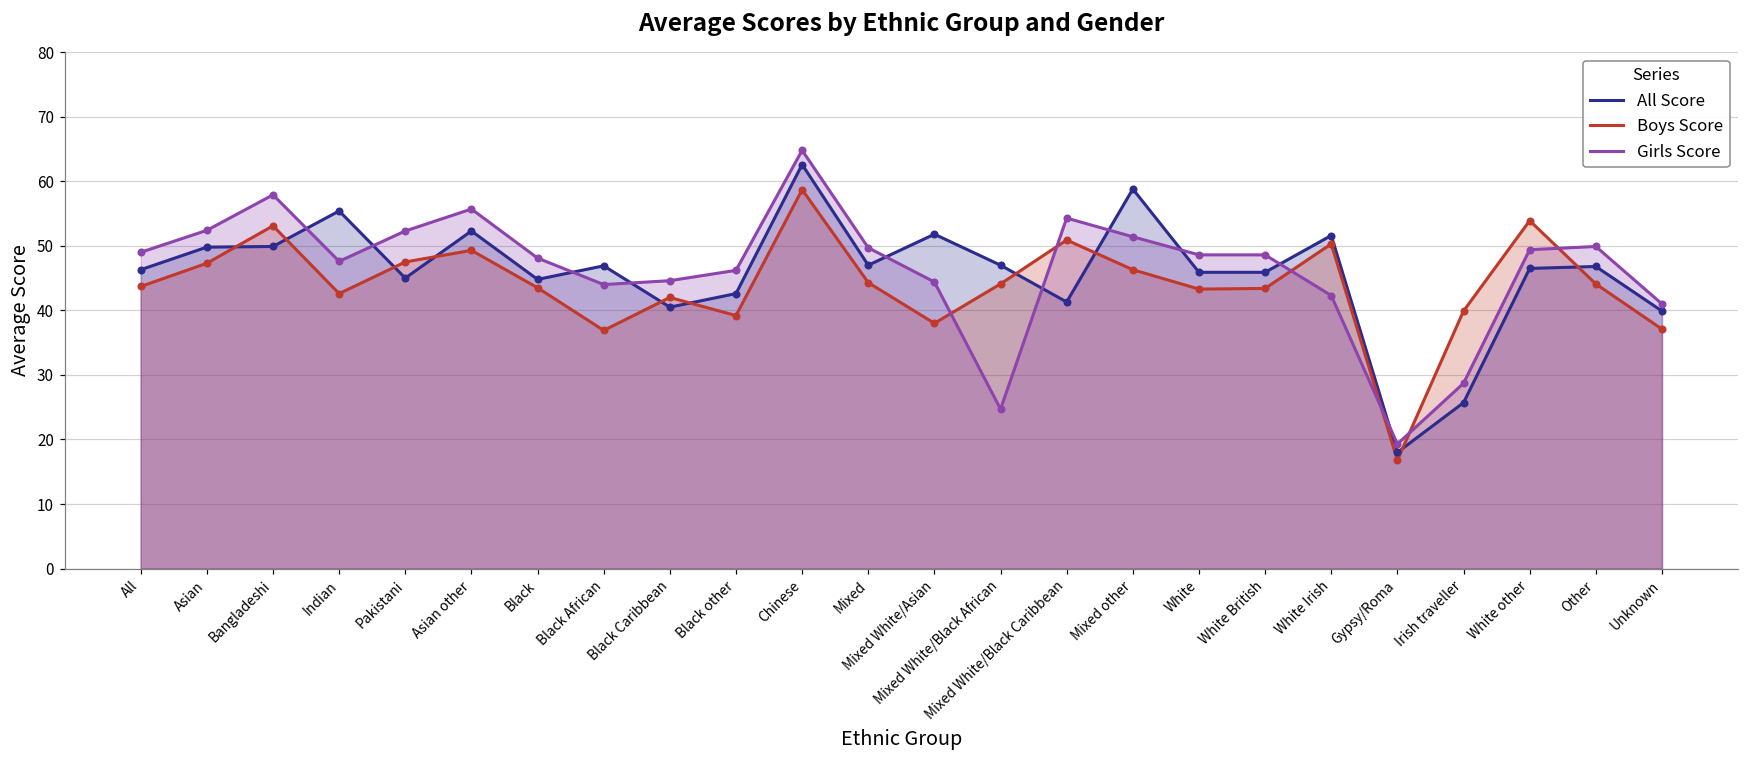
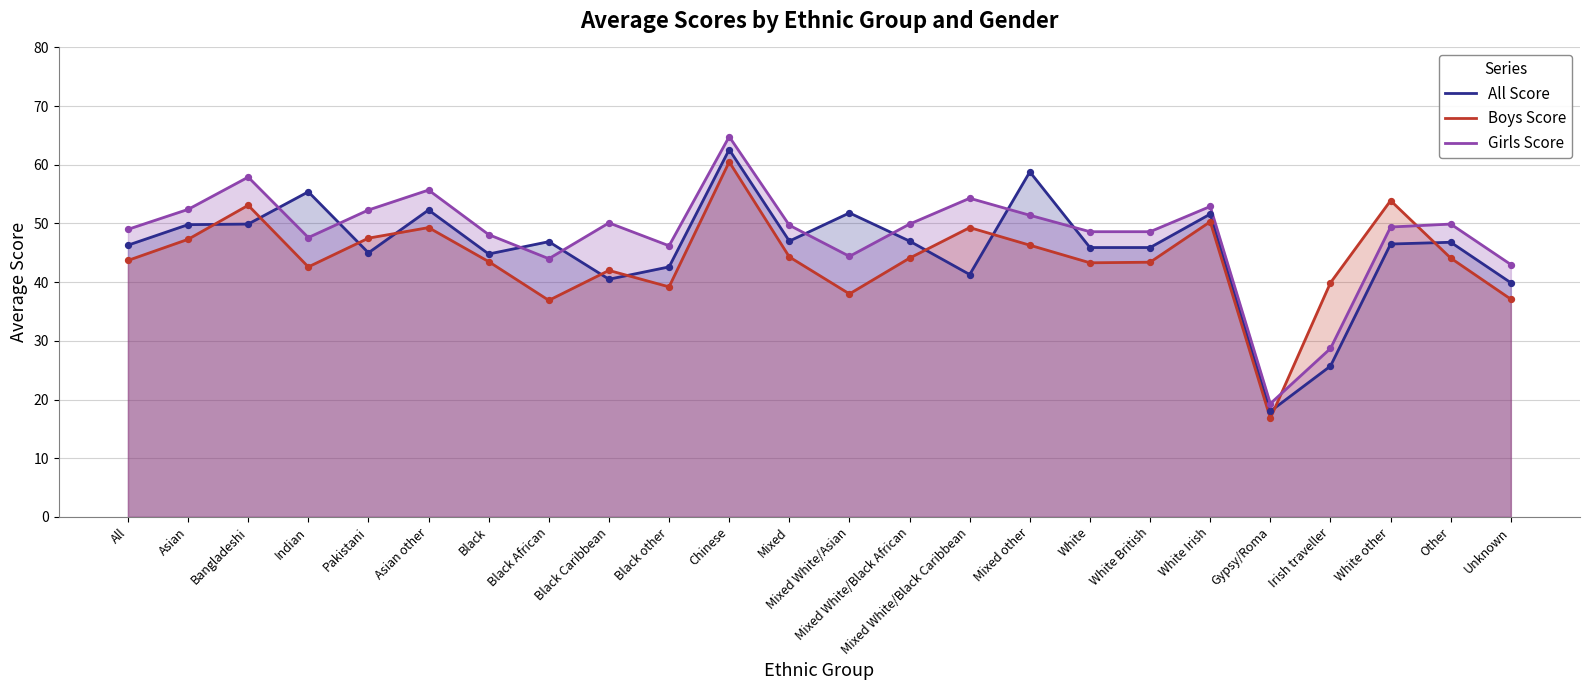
  {
    "All Score": {
      "All": 46,
      "Asian": 50,
      "Bangladeshi": 50,
      "Indian": 55,
      "Pakistani": 45,
      "Asian other": 52,
      "Black": 45,
      "Black African": 47,
      "Black Caribbean": 41,
      "Black other": 43,
      "Chinese": 63,
      "Mixed": 47,
      "Mixed White/Asian": 52,
      "Mixed White/Black African": 47,
      "Mixed White/Black Caribbean": 41,
      "Mixed other": 59,
      "White": 46,
      "White British": 46,
      "White Irish": 52,
      "Gypsy/Roma": 18,
      "Irish traveller": 26,
      "White other": 47,
      "Other": 47,
      "Unknown": 40
    },
    "Boys Score": {
      "All": 44,
      "Asian": 47,
      "Bangladeshi": 53,
      "Indian": 43,
      "Pakistani": 48,
      "Asian other": 49,
      "Black": 44,
      "Black African": 37,
      "Black Caribbean": 42,
      "Black other": 39,
-     "Chinese": 59,
+     "Chinese": 61,
      "Mixed": 44,
      "Mixed White/Asian": 38,
      "Mixed White/Black African": 44,
-     "Mixed White/Black Caribbean": 51,
+     "Mixed White/Black Caribbean": 49,
      "Mixed other": 46,
      "White": 43,
      "White British": 43,
      "White Irish": 50,
      "Gypsy/Roma": 17,
      "Irish traveller": 40,
      "White other": 54,
      "Other": 44,
      "Unknown": 37
    },
    "Girls Score": {
      "All": 49,
      "Asian": 52,
      "Bangladeshi": 58,
      "Indian": 48,
      "Pakistani": 52,
      "Asian other": 56,
      "Black": 48,
      "Black African": 44,
-     "Black Caribbean": 45,
+     "Black Caribbean": 50,
      "Black other": 46,
      "Chinese": 65,
      "Mixed": 50,
      "Mixed White/Asian": 44,
-     "Mixed White/Black African": 25,
+     "Mixed White/Black African": 50,
      "Mixed White/Black Caribbean": 54,
      "Mixed other": 51,
      "White": 49,
      "White British": 49,
-     "White Irish": 42,
+     "White Irish": 53,
      "Gypsy/Roma": 19,
      "Irish traveller": 29,
      "White other": 49,
      "Other": 50,
-     "Unknown": 41
+     "Unknown": 43
    }
  }
